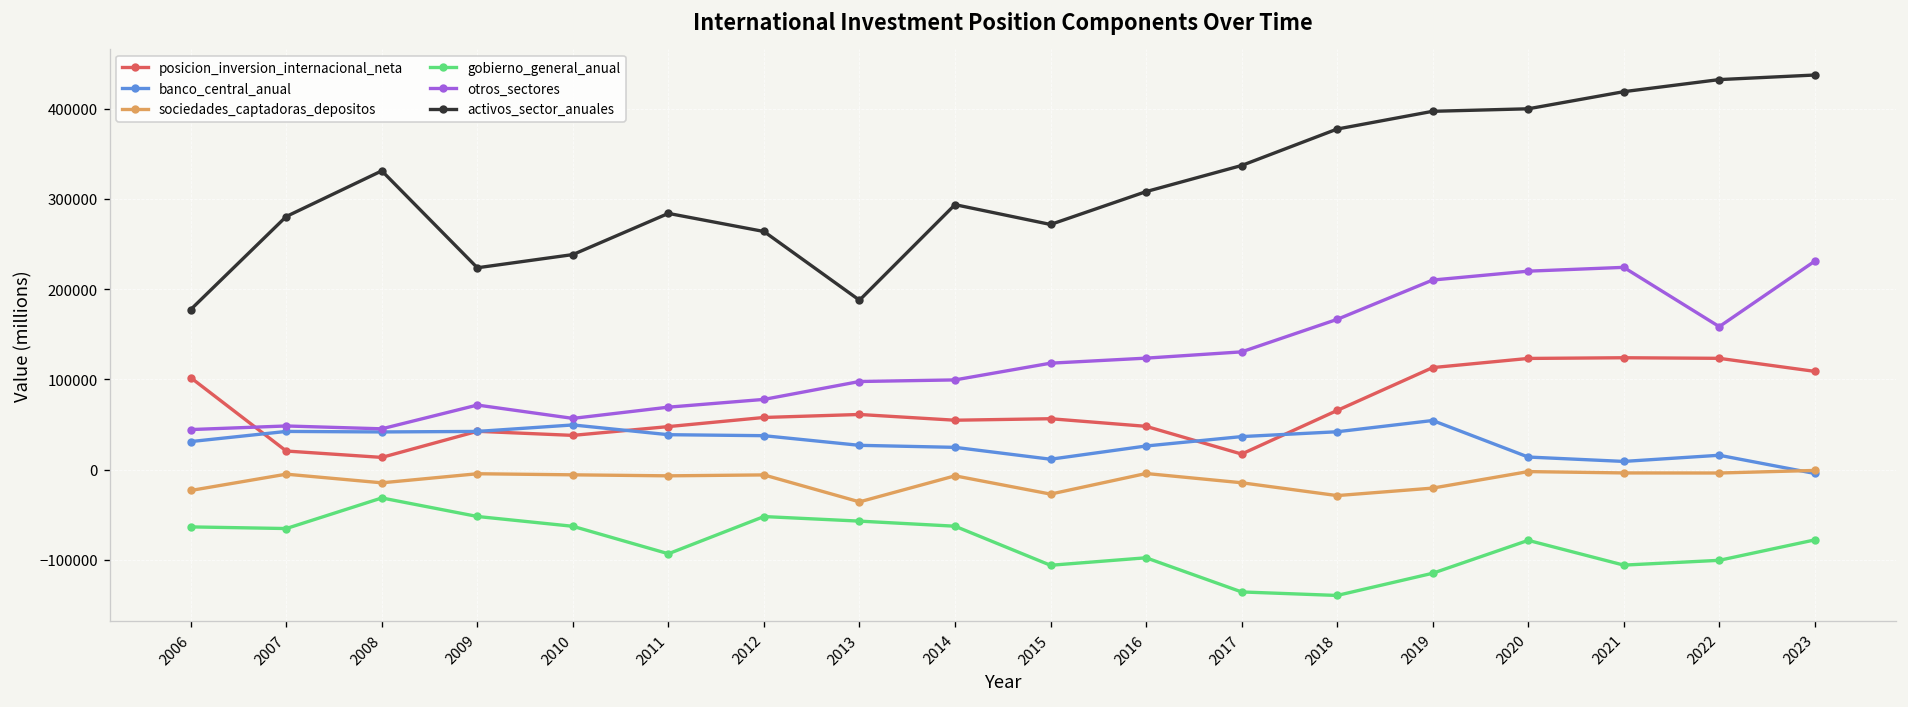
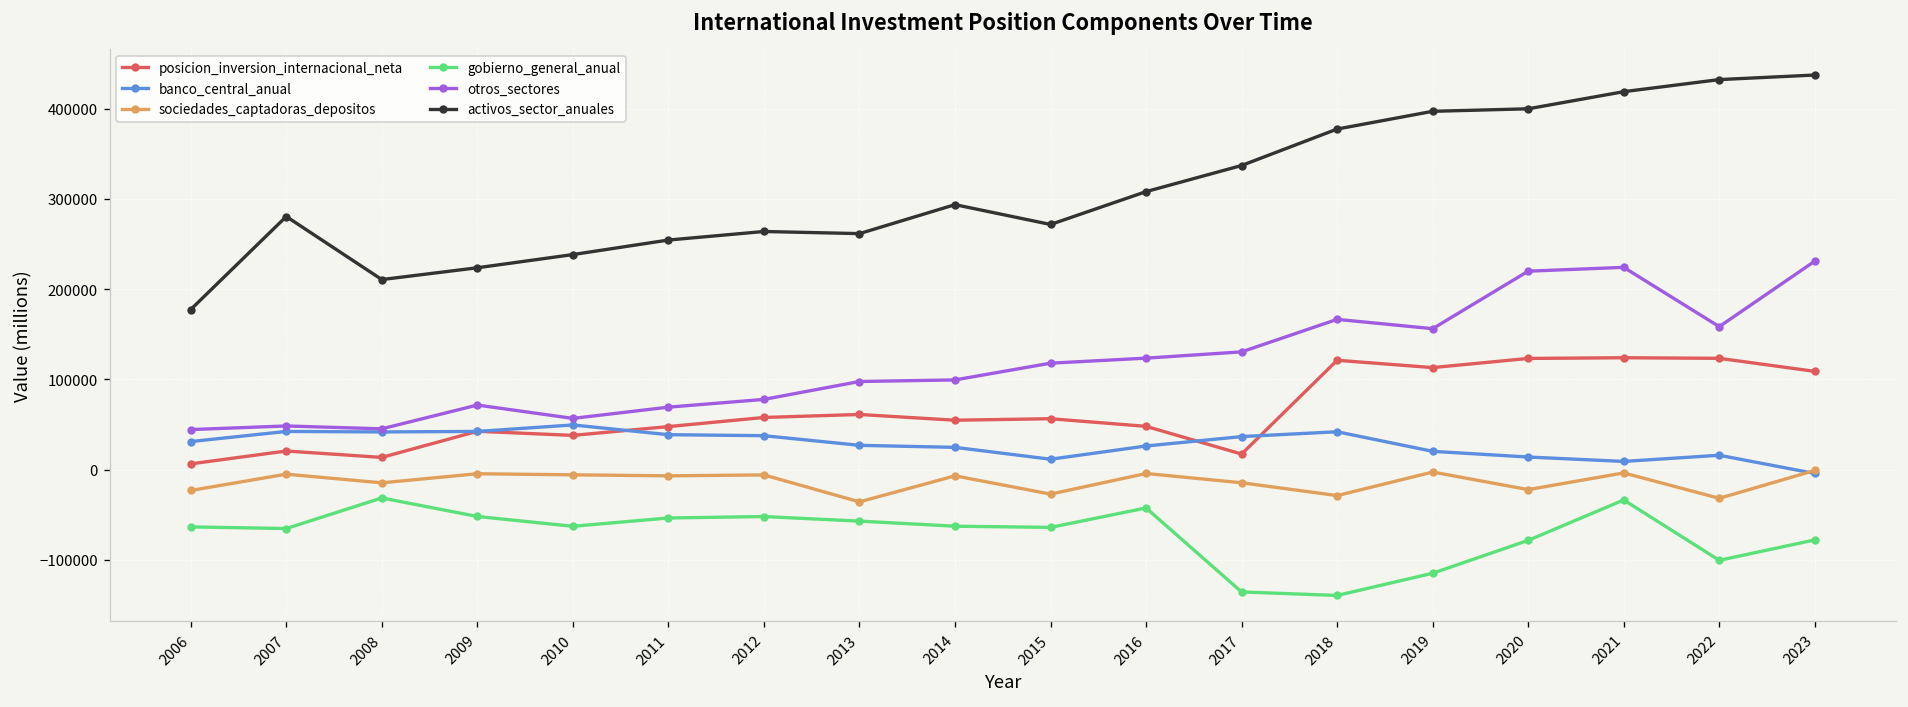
  {
    "posicion_inversion_internacional_neta": {
-     "2006": 100000,
+     "2006": 10000,
      "2007": 20000,
      "2008": 10000,
      "2010": 40000,
      "2011": 50000,
      "2012": 60000,
      "2013": 60000,
      "2014": 50000,
      "2015": 60000,
      "2016": 50000,
      "2017": 20000,
-     "2018": 70000,
+     "2018": 120000,
      "2019": 110000,
      "2020": 120000,
      "2021": 120000,
      "2022": 120000,
      "2023": 110000
    },
    "banco_central_anual": {
      "2006": 30000,
      "2007": 40000,
      "2008": 40000,
      "2010": 50000,
      "2011": 40000,
      "2012": 40000,
      "2013": 30000,
      "2014": 20000,
      "2015": 10000,
      "2016": 30000,
      "2017": 40000,
      "2018": 40000,
-     "2019": 50000,
+     "2019": 20000,
      "2020": 10000,
      "2021": 10000,
      "2022": 20000
    },
    "sociedades_captadoras_depositos": {
      "2006": -20000,
      "2007": 0,
      "2008": -10000,
      "2009": 0,
      "2010": -10000,
      "2011": -10000,
      "2012": -10000,
      "2013": -40000,
      "2014": -10000,
      "2015": -30000,
      "2016": 0,
      "2017": -10000,
      "2018": -30000,
-     "2019": -20000,
-     "2020": 0,
+     "2019": 0,
+     "2020": -20000,
      "2021": 0,
-     "2022": 0
+     "2022": -30000
    },
    "gobierno_general_anual": {
      "2006": -60000,
      "2007": -70000,
      "2008": -30000,
      "2009": -50000,
      "2010": -60000,
-     "2011": -90000,
+     "2011": -50000,
      "2012": -50000,
      "2013": -60000,
      "2014": -60000,
-     "2015": -110000,
-     "2016": -100000,
+     "2015": -60000,
+     "2016": -40000,
      "2017": -140000,
      "2018": -140000,
      "2019": -110000,
      "2020": -80000,
-     "2021": -110000,
+     "2021": -30000,
      "2022": -100000,
      "2023": -80000
    },
    "otros_sectores": {
      "2006": 40000,
      "2007": 50000,
      "2008": 50000,
      "2009": 70000,
      "2010": 60000,
      "2011": 70000,
      "2012": 80000,
      "2013": 100000,
      "2014": 100000,
      "2015": 120000,
      "2016": 120000,
      "2017": 130000,
      "2018": 170000,
-     "2019": 210000,
+     "2019": 160000,
      "2020": 220000,
      "2021": 220000,
      "2022": 160000,
      "2023": 230000
    },
    "activos_sector_anuales": {
      "2006": 180000,
      "2007": 280000,
-     "2008": 330000,
+     "2008": 210000,
      "2009": 220000,
      "2010": 240000,
-     "2011": 280000,
+     "2011": 250000,
      "2012": 260000,
-     "2013": 190000,
+     "2013": 260000,
      "2014": 290000,
      "2015": 270000,
      "2016": 310000,
      "2017": 340000,
      "2018": 380000,
      "2019": 400000,
      "2020": 400000,
      "2021": 420000,
      "2022": 430000,
      "2023": 440000
    }
  }
